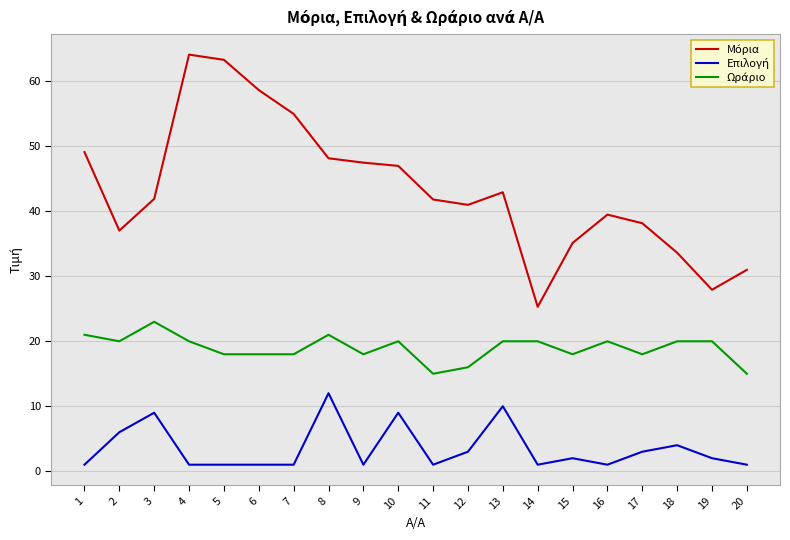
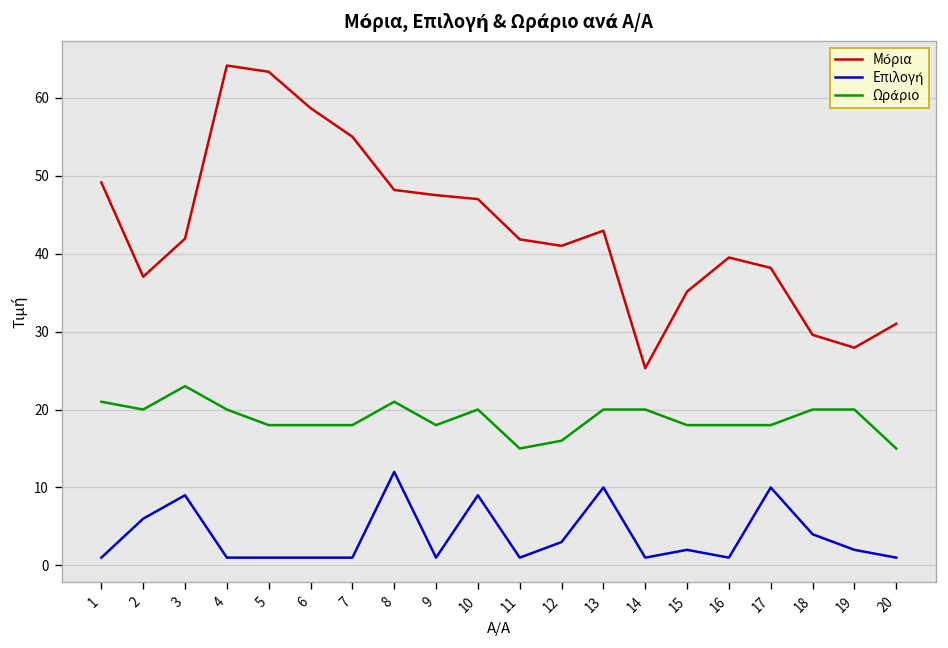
  {
    "Μόρια": {
      "1": 49,
      "2": 37,
      "3": 42,
      "4": 64,
      "5": 63,
      "6": 59,
      "7": 55,
      "8": 48,
      "9": 48,
      "10": 47,
      "11": 42,
      "12": 41,
      "13": 43,
      "14": 25,
      "15": 35,
      "16": 40,
      "17": 38,
-     "18": 34,
+     "18": 30,
      "19": 28,
      "20": 31
    },
    "Επιλογή": {
      "1": 1,
      "2": 6,
      "3": 9,
      "4": 1,
      "5": 1,
      "6": 1,
      "7": 1,
      "8": 12,
      "9": 1,
      "10": 9,
      "11": 1,
      "12": 3,
      "13": 10,
      "14": 1,
      "15": 2,
      "16": 1,
-     "17": 3,
+     "17": 10,
      "18": 4,
      "19": 2,
      "20": 1
    },
    "Ωράριο": {
      "1": 21,
      "2": 20,
      "3": 23,
      "4": 20,
      "5": 18,
      "6": 18,
      "7": 18,
      "8": 21,
      "9": 18,
      "10": 20,
      "11": 15,
      "12": 16,
      "13": 20,
      "14": 20,
      "15": 18,
-     "16": 20,
+     "16": 18,
      "17": 18,
      "18": 20,
      "19": 20,
      "20": 15
    }
  }
